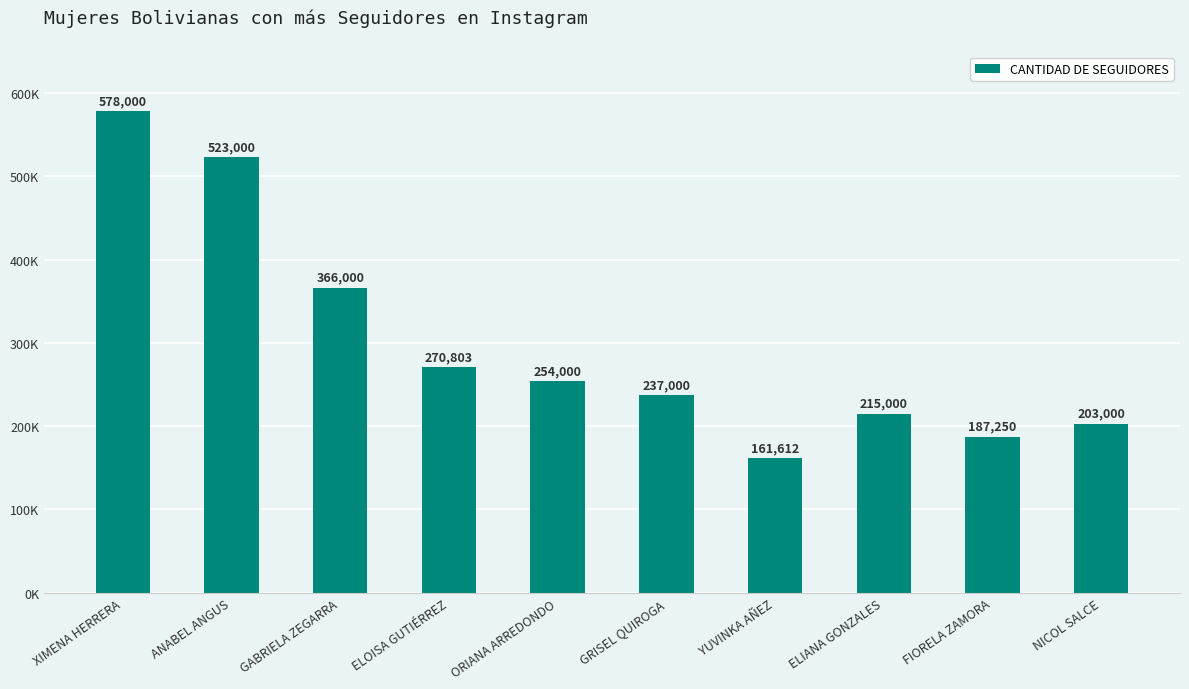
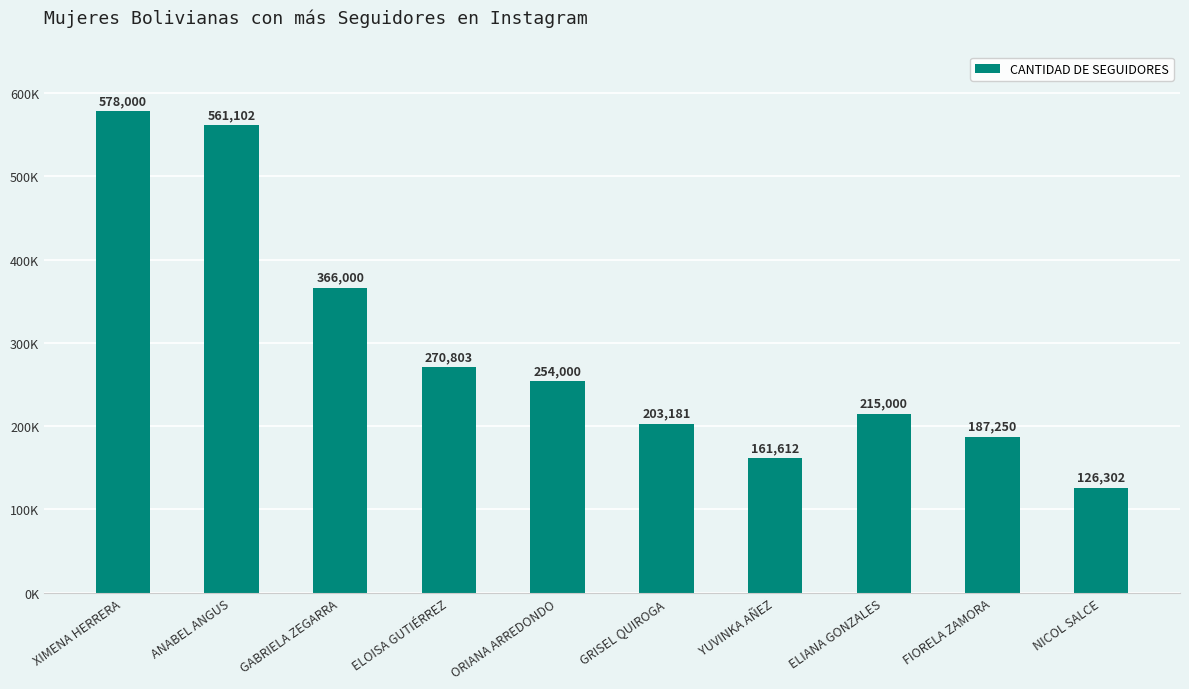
  {
    "XIMENA HERRERA": "578,000",
-   "ANABEL ANGUS": "523,000",
+   "ANABEL ANGUS": "561,102",
    "GABRIELA ZEGARRA": "366,000",
    "ELOISA GUTIÉRREZ": "270,803",
    "ORIANA ARREDONDO": "254,000",
-   "GRISEL QUIROGA": "237,000",
+   "GRISEL QUIROGA": "203,181",
    "YUVINKA AÑEZ": "161,612",
    "ELIANA GONZALES": "215,000",
    "FIORELA ZAMORA": "187,250",
-   "NICOL SALCE": "203,000"
+   "NICOL SALCE": "126,302"
  }
